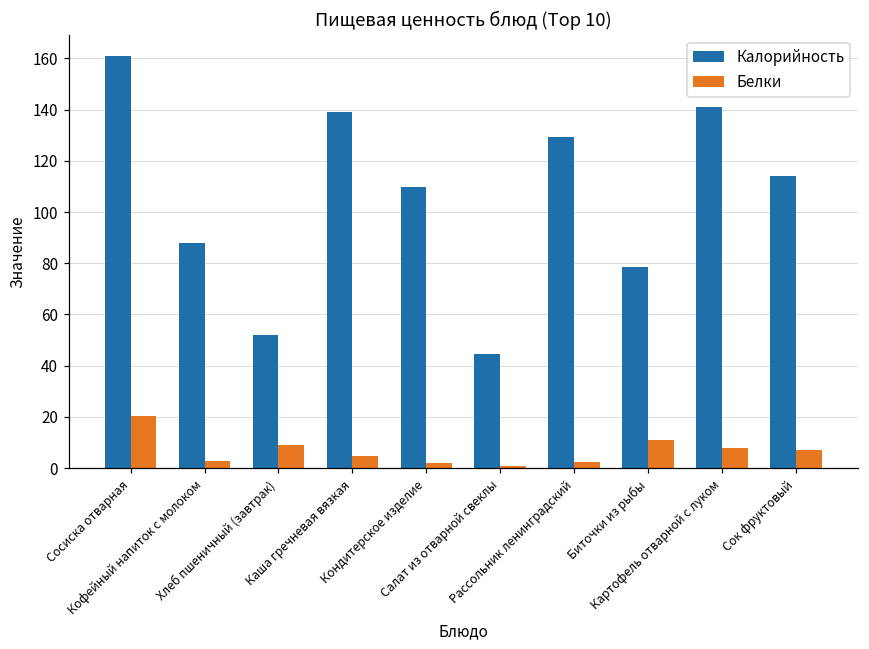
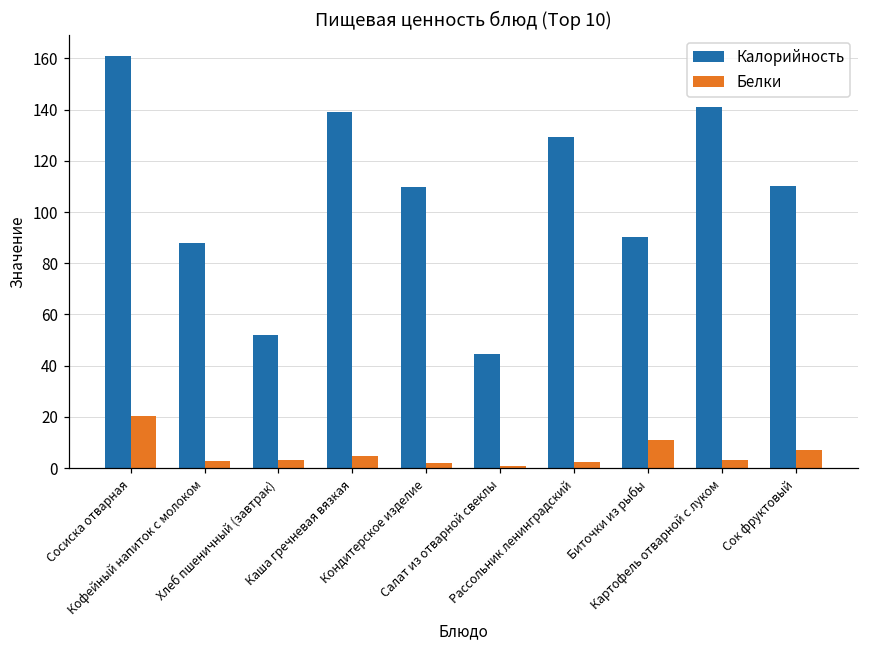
  {
    "Калорийность": {
      "Сосиска отварная": 161,
      "Кофейный напиток с молоком": 88,
      "Хлеб пшеничный (завтрак)": 52,
      "Каша гречневая вязкая": 139,
      "Кондитерское изделие": 110,
      "Салат из отварной свеклы": 45,
      "Рассольник ленинградский": 129,
-     "Биточки из рыбы": 79,
+     "Биточки из рыбы": 90,
      "Картофель отварной с луком": 141,
-     "Сок фруктовый": 114
+     "Сок фруктовый": 110
    },
    "Белки": {
      "Сосиска отварная": 20,
      "Кофейный напиток с молоком": 3,
-     "Хлеб пшеничный (завтрак)": 9,
+     "Хлеб пшеничный (завтрак)": 3,
      "Каша гречневая вязкая": 5,
      "Кондитерское изделие": 2,
      "Рассольник ленинградский": 2,
      "Биточки из рыбы": 11,
-     "Картофель отварной с луком": 8,
+     "Картофель отварной с луком": 3,
      "Сок фруктовый": 7
    }
  }
